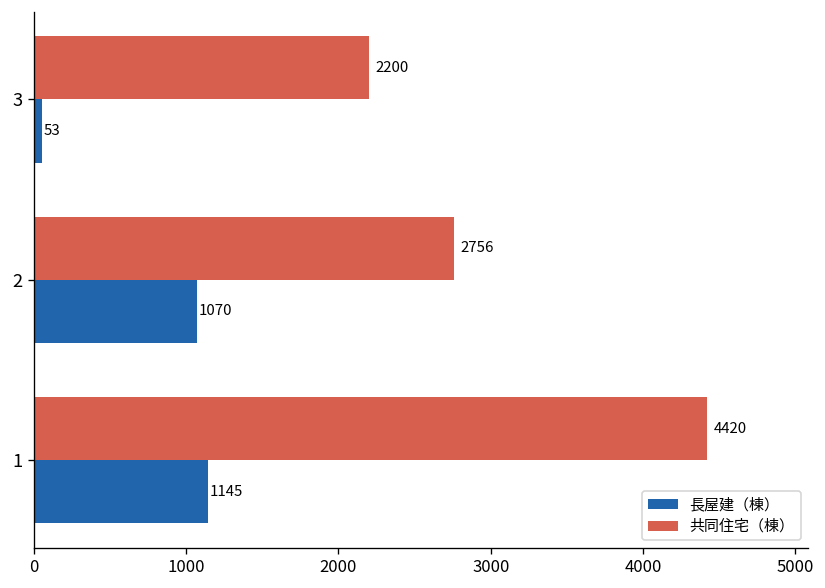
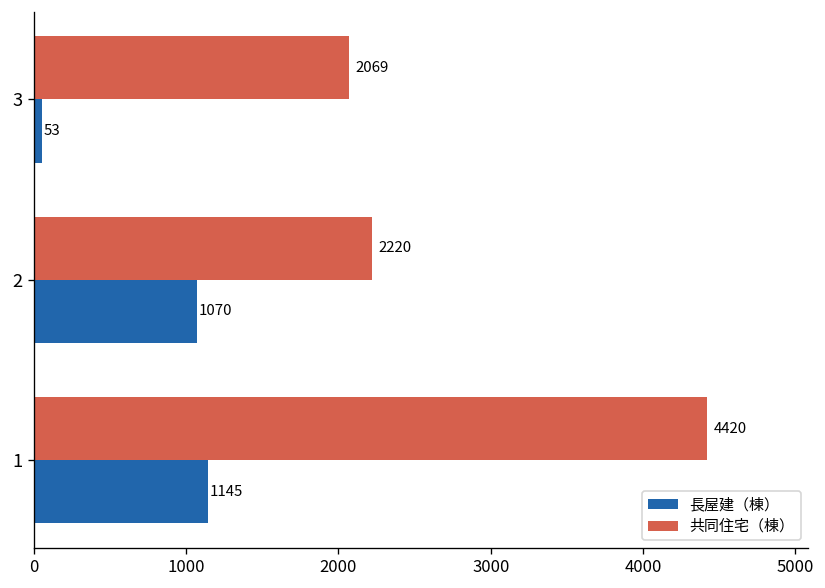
  {
    "長屋建（棟）": {
      "3": 53,
      "2": 1070,
      "1": 1145
    },
    "共同住宅（棟）": {
-     "3": 2200,
-     "2": 2756,
+     "3": 2069,
+     "2": 2220,
      "1": 4420
    }
  }
